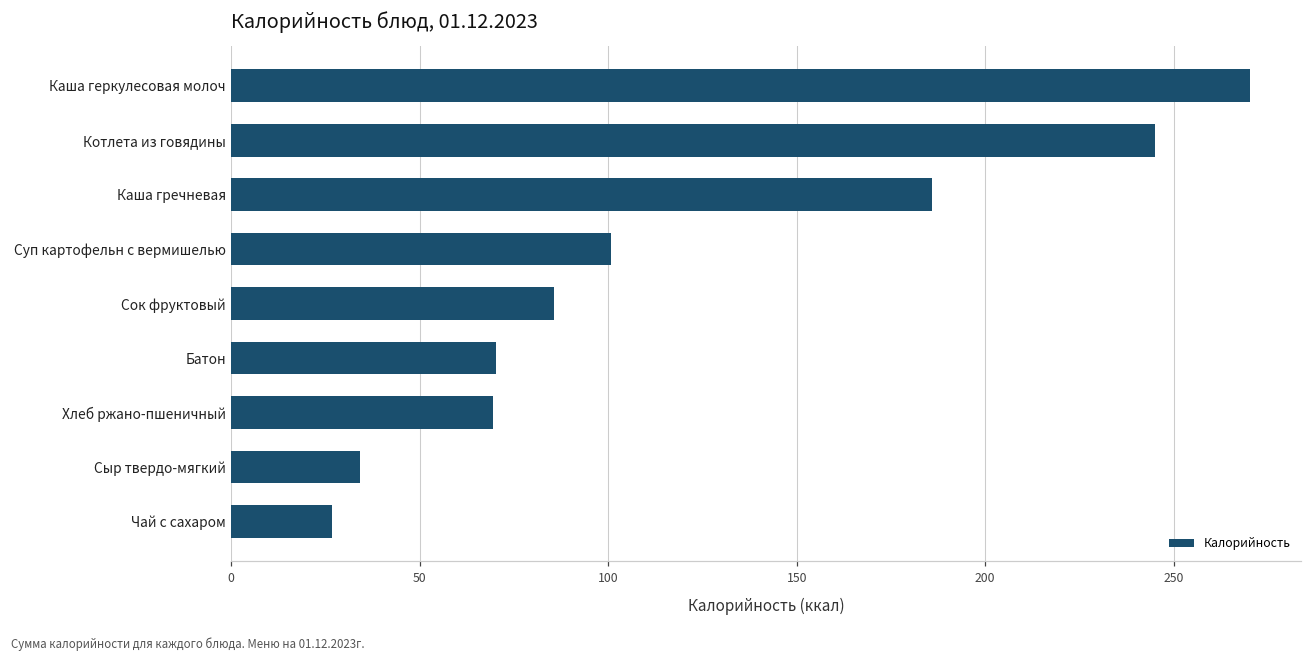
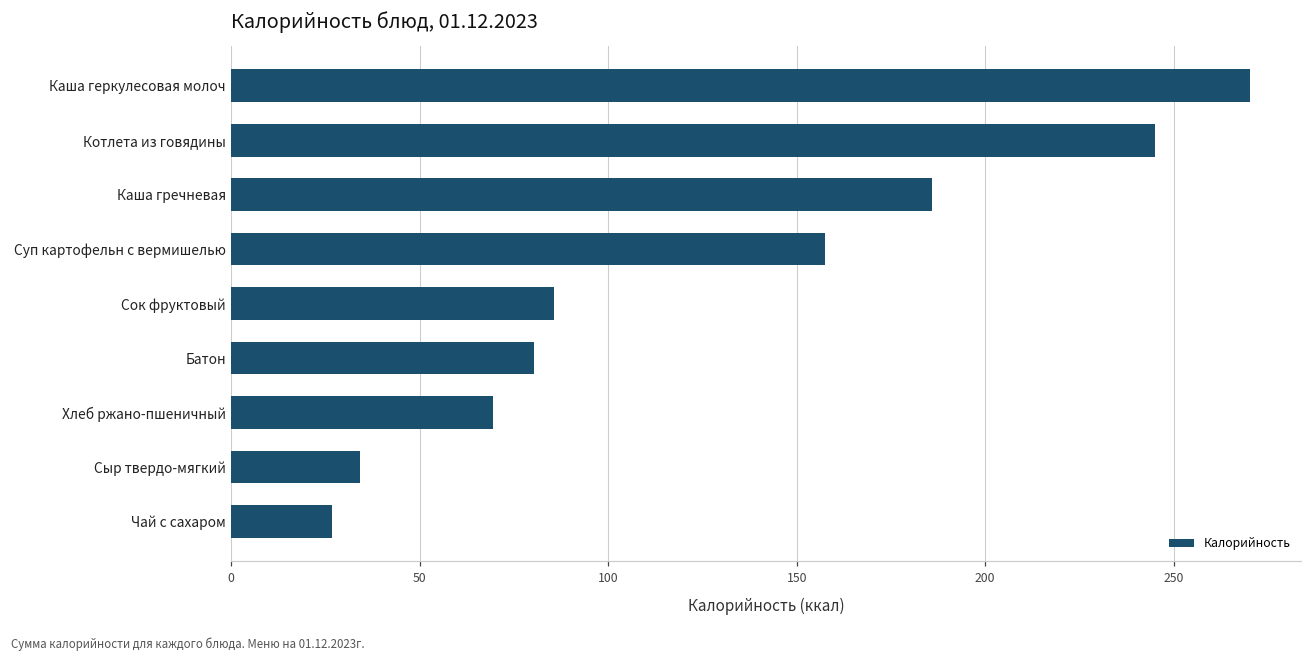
  {
    "Каша геркулесовая молоч": 270,
    "Котлета из говядины": 245,
    "Каша гречневая": 186,
-   "Суп картофельн с вермишелью": 101,
+   "Суп картофельн с вермишелью": 157,
    "Сок фруктовый": 86,
-   "Батон": 70,
+   "Батон": 80,
    "Хлеб ржано-пшеничный": 69,
    "Сыр твердо-мягкий": 34,
    "Чай с сахаром": 27
  }
